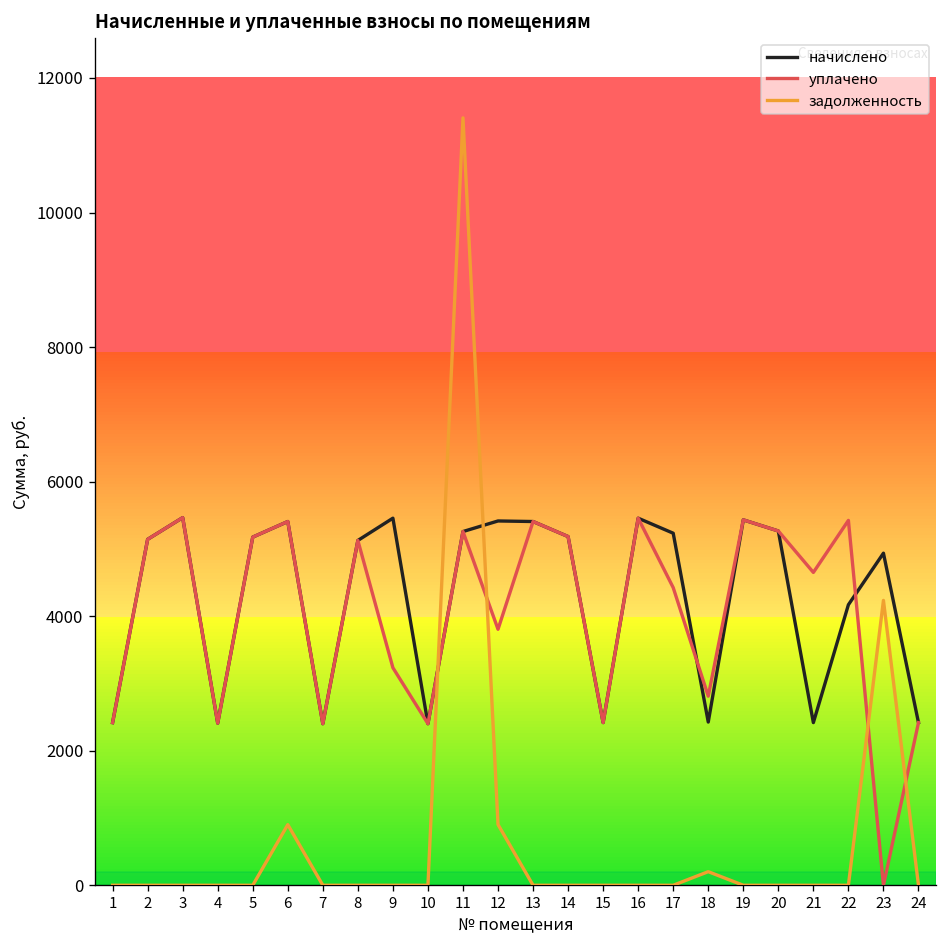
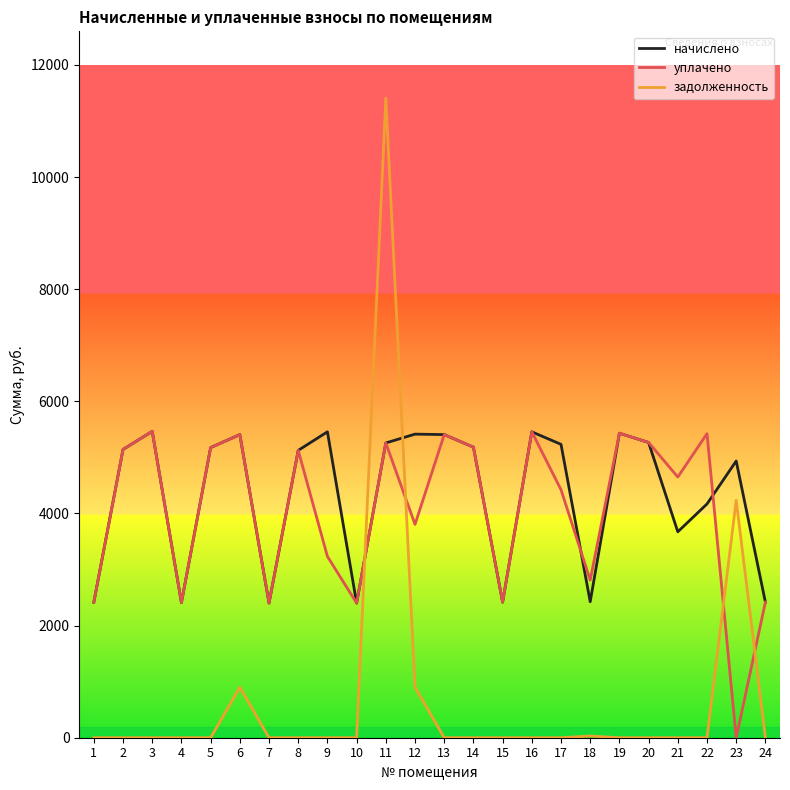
  {
    "начислено": {
      "9": 5500,
      "12": 5400,
      "17": 5200,
      "18": 2400,
-     "21": 2400,
+     "21": 3700,
      "22": 4200,
      "23": 4900
    },
    "уплачено": {
      "9": 3200,
      "12": 3800,
      "17": 4400,
      "18": 2800,
      "21": 4700,
      "22": 5400,
      "23": 0
    },
    "задолженность": {
      "1": 0,
      "2": 0,
      "3": 0,
      "4": 0,
      "5": 0,
      "6": 900,
      "7": 0,
      "8": 0,
      "9": 0,
      "10": 0,
      "11": 11400,
      "12": 900,
      "13": 0,
      "14": 0,
      "15": 0,
      "16": 0,
      "17": 0,
-     "18": 200,
+     "18": 0,
      "19": 0,
      "20": 0,
      "21": 0,
      "22": 0,
      "23": 4200,
      "24": 0
    }
  }
